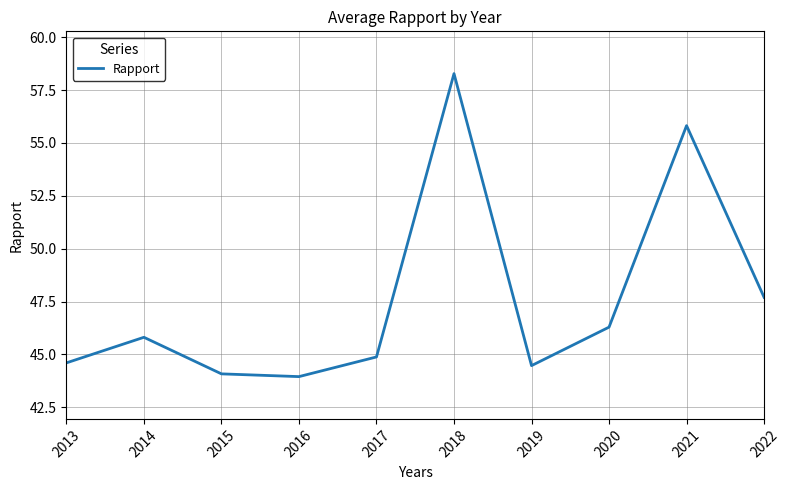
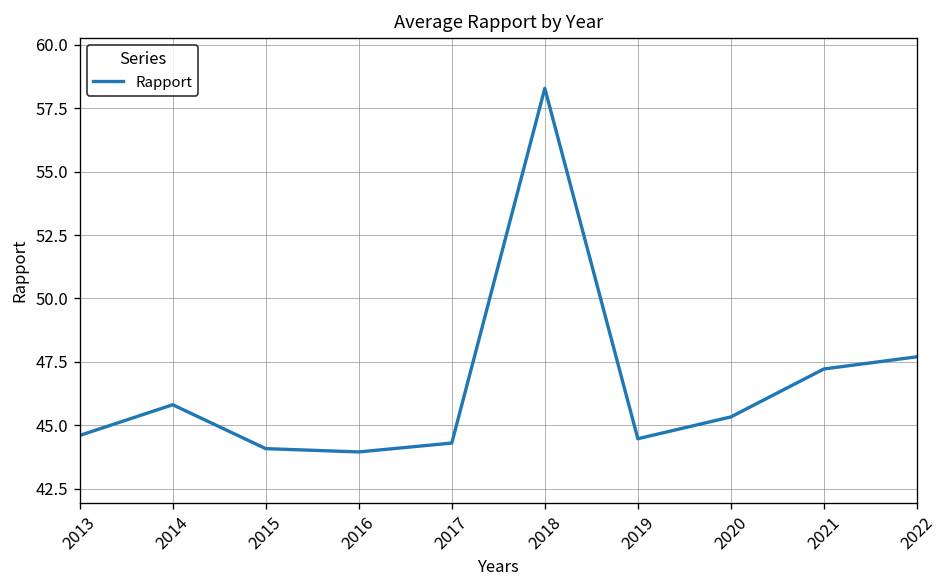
  {
    "2013": 44.6,
    "2014": 45.8,
    "2015": 44.1,
    "2016": 44.0,
-   "2017": 44.9,
+   "2017": 44.3,
    "2018": 58.3,
    "2019": 44.5,
-   "2020": 46.3,
-   "2021": 55.8,
+   "2020": 45.3,
+   "2021": 47.2,
    "2022": 47.7
  }
